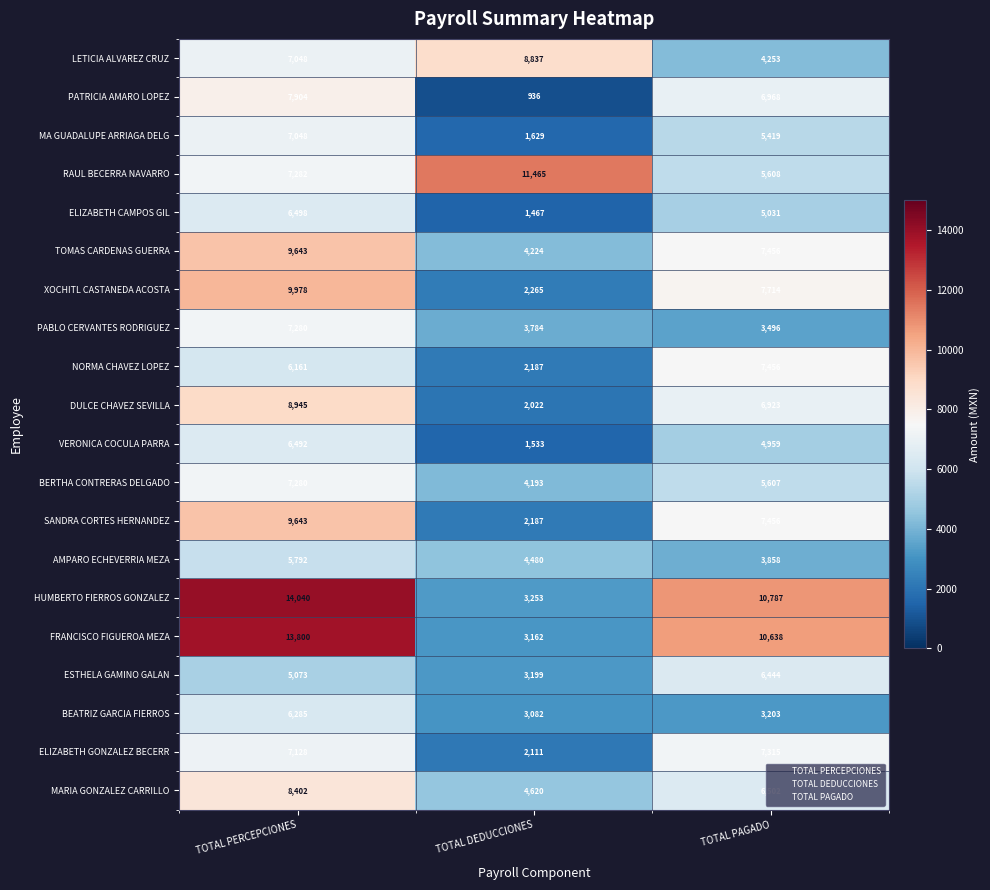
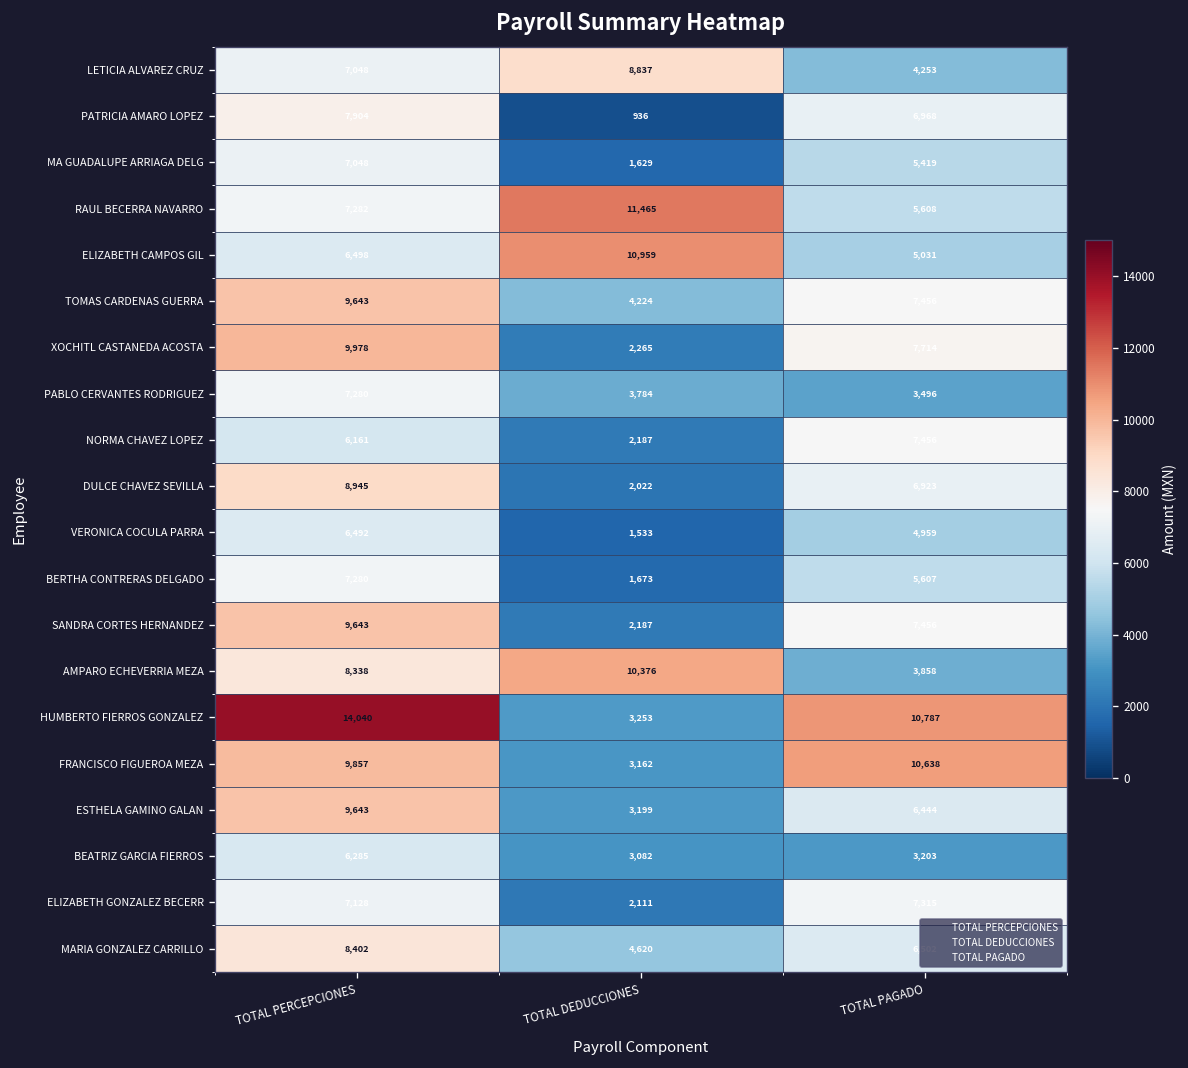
  {
    "LETICIA ALVAREZ CRUZ": {
      "TOTAL DEDUCCIONES": "8,837",
      "TOTAL PAGADO": "4,253"
    },
    "PATRICIA AMARO LOPEZ": {
      "TOTAL DEDUCCIONES": "936"
    },
    "MA GUADALUPE ARRIAGA DELG": {
      "TOTAL DEDUCCIONES": "1,629",
      "TOTAL PAGADO": "5,419"
    },
    "RAUL BECERRA NAVARRO": {
      "TOTAL DEDUCCIONES": "11,465",
      "TOTAL PAGADO": "5,608"
    },
    "ELIZABETH CAMPOS GIL": {
-     "TOTAL DEDUCCIONES": "1,467",
+     "TOTAL DEDUCCIONES": "10,959",
      "TOTAL PAGADO": "5,031"
    },
    "TOMAS CARDENAS GUERRA": {
      "TOTAL PERCEPCIONES": "9,643",
      "TOTAL DEDUCCIONES": "4,224"
    },
    "XOCHITL CASTANEDA ACOSTA": {
      "TOTAL PERCEPCIONES": "9,978",
      "TOTAL DEDUCCIONES": "2,265"
    },
    "PABLO CERVANTES RODRIGUEZ": {
      "TOTAL DEDUCCIONES": "3,784",
      "TOTAL PAGADO": "3,496"
    },
    "NORMA CHAVEZ LOPEZ": {
      "TOTAL DEDUCCIONES": "2,187"
    },
    "DULCE CHAVEZ SEVILLA": {
      "TOTAL PERCEPCIONES": "8,945",
      "TOTAL DEDUCCIONES": "2,022"
    },
    "VERONICA COCULA PARRA": {
      "TOTAL DEDUCCIONES": "1,533",
      "TOTAL PAGADO": "4,959"
    },
    "BERTHA CONTRERAS DELGADO": {
-     "TOTAL DEDUCCIONES": "4,193",
+     "TOTAL DEDUCCIONES": "1,673",
      "TOTAL PAGADO": "5,607"
    },
    "SANDRA CORTES HERNANDEZ": {
      "TOTAL PERCEPCIONES": "9,643",
      "TOTAL DEDUCCIONES": "2,187"
    },
    "AMPARO ECHEVERRIA MEZA": {
-     "TOTAL PERCEPCIONES": "5,792",
-     "TOTAL DEDUCCIONES": "4,480",
+     "TOTAL PERCEPCIONES": "8,338",
+     "TOTAL DEDUCCIONES": "10,376",
      "TOTAL PAGADO": "3,858"
    },
    "HUMBERTO FIERROS GONZALEZ": {
      "TOTAL PERCEPCIONES": "14,040",
      "TOTAL DEDUCCIONES": "3,253",
      "TOTAL PAGADO": "10,787"
    },
    "FRANCISCO FIGUEROA MEZA": {
-     "TOTAL PERCEPCIONES": "13,800",
+     "TOTAL PERCEPCIONES": "9,857",
      "TOTAL DEDUCCIONES": "3,162",
      "TOTAL PAGADO": "10,638"
    },
    "ESTHELA GAMINO GALAN": {
-     "TOTAL PERCEPCIONES": "5,073",
+     "TOTAL PERCEPCIONES": "9,643",
      "TOTAL DEDUCCIONES": "3,199"
    },
    "BEATRIZ GARCIA FIERROS": {
      "TOTAL DEDUCCIONES": "3,082",
      "TOTAL PAGADO": "3,203"
    },
    "ELIZABETH GONZALEZ BECERR": {
      "TOTAL DEDUCCIONES": "2,111"
    },
    "MARIA GONZALEZ CARRILLO": {
      "TOTAL PERCEPCIONES": "8,402",
      "TOTAL DEDUCCIONES": "4,620"
    }
  }
